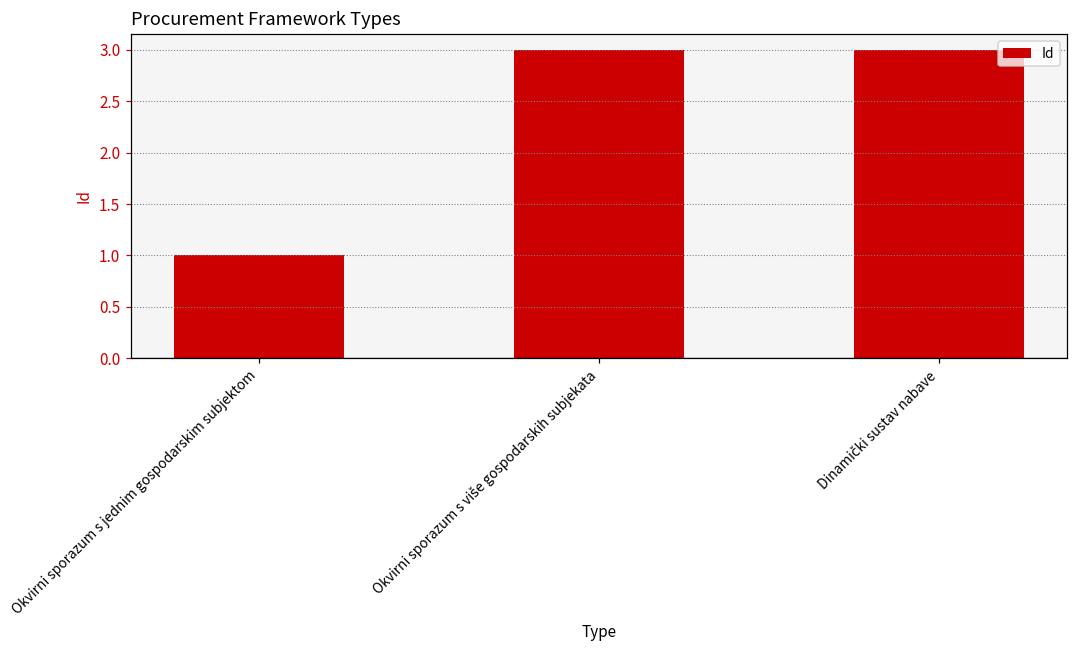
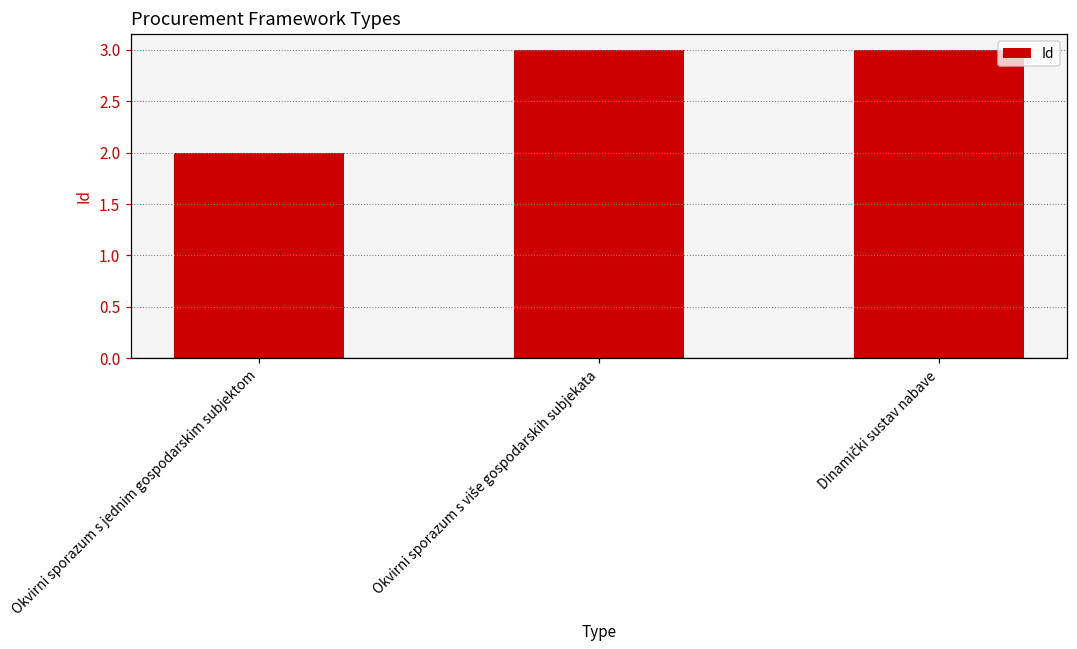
  {
-   "Okvirni sporazum s jednim gospodarskim subjektom": 1,
+   "Okvirni sporazum s jednim gospodarskim subjektom": 2,
    "Okvirni sporazum s više gospodarskih subjekata": 3,
    "Dinamički sustav nabave": 3
  }
